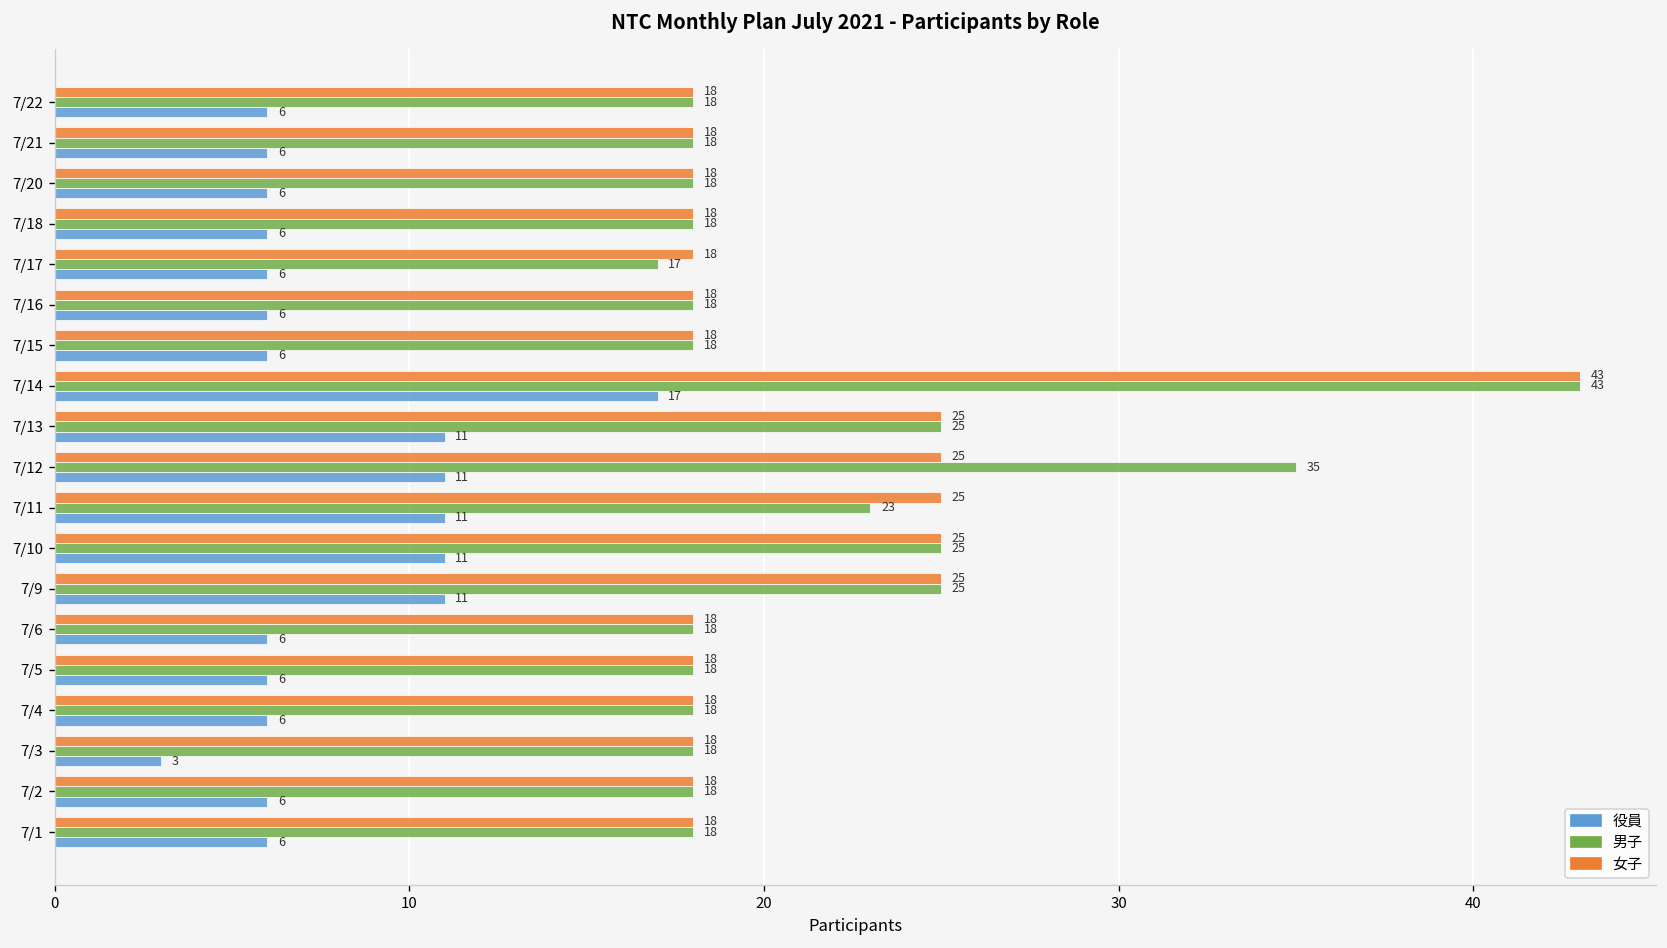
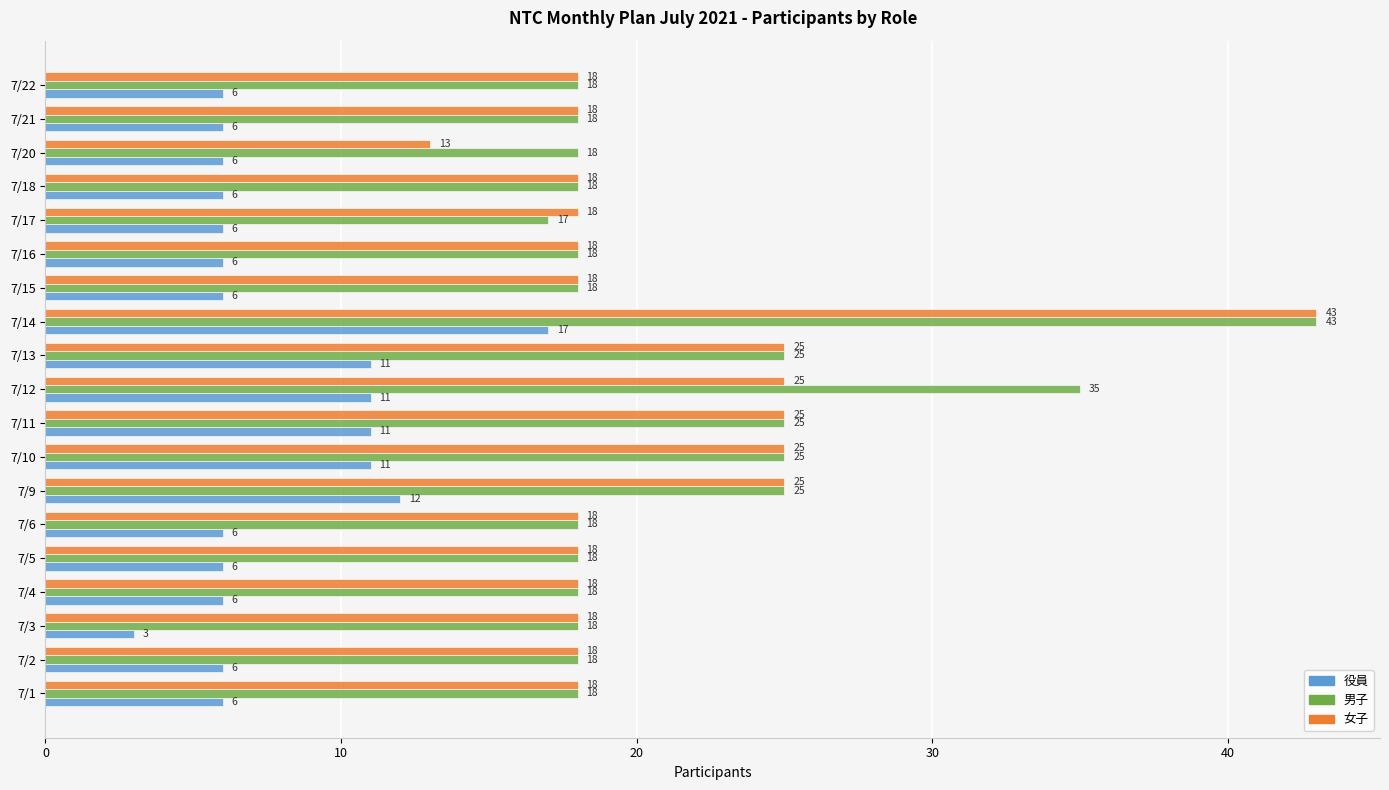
  {
    "役員": {
      "7/22": 6,
      "7/21": 6,
      "7/20": 6,
      "7/18": 6,
      "7/17": 6,
      "7/16": 6,
      "7/15": 6,
      "7/14": 17,
      "7/13": 11,
      "7/12": 11,
      "7/11": 11,
      "7/10": 11,
-     "7/9": 11,
+     "7/9": 12,
      "7/6": 6,
      "7/5": 6,
      "7/4": 6,
      "7/3": 3,
      "7/2": 6,
      "7/1": 6
    },
    "男子": {
      "7/20": 18,
      "7/17": 17,
      "7/13": 25,
      "7/12": 35,
-     "7/11": 23,
+     "7/11": 25,
      "7/10": 25,
      "7/9": 25,
      "7/6": 18,
      "7/5": 18,
      "7/4": 18,
      "7/3": 18,
      "7/2": 18,
      "7/1": 18
    },
    "女子": {
-     "7/20": 18,
+     "7/20": 13,
      "7/17": 18,
      "7/13": 25,
      "7/12": 25,
      "7/11": 25,
      "7/10": 25,
      "7/9": 25,
      "7/6": 18,
      "7/5": 18,
      "7/4": 18,
      "7/3": 18,
      "7/2": 18,
      "7/1": 18
    }
  }
